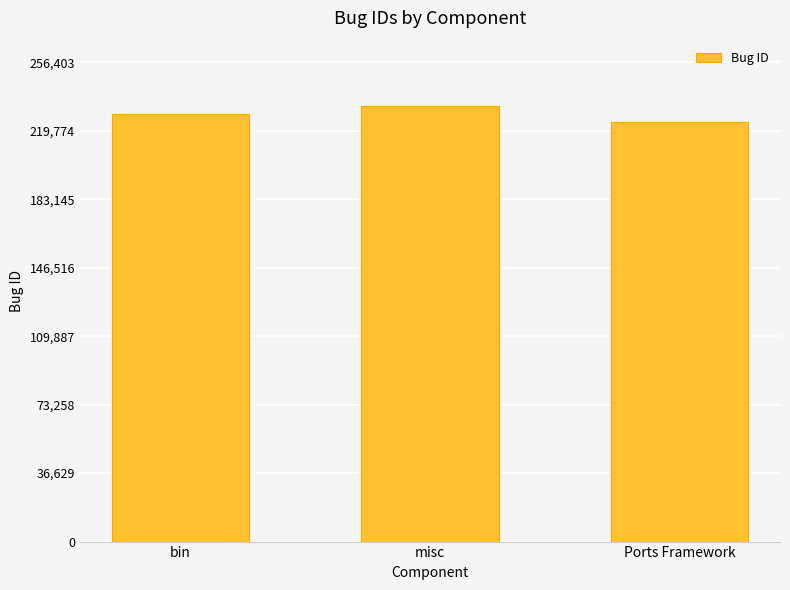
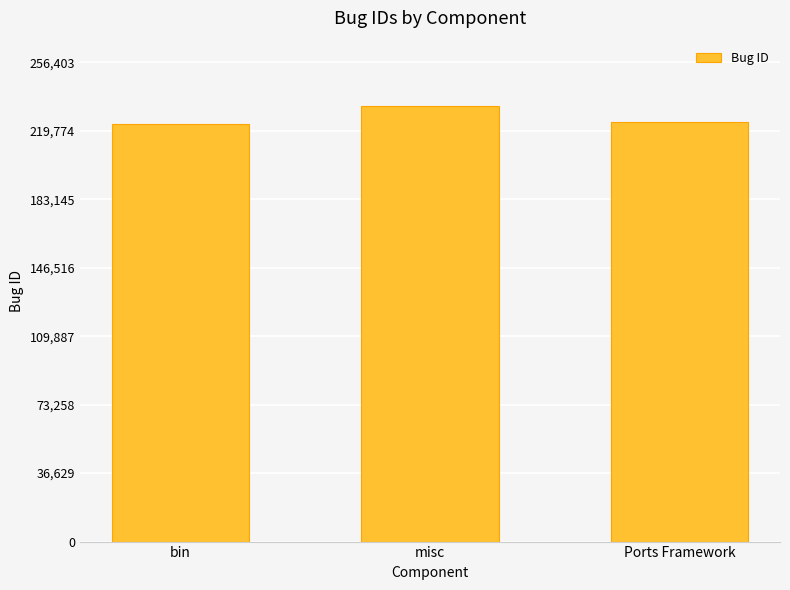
  {
-   "bin": "229,000",
+   "bin": "224,000",
    "misc": "233,000",
    "Ports Framework": "225,000"
  }
